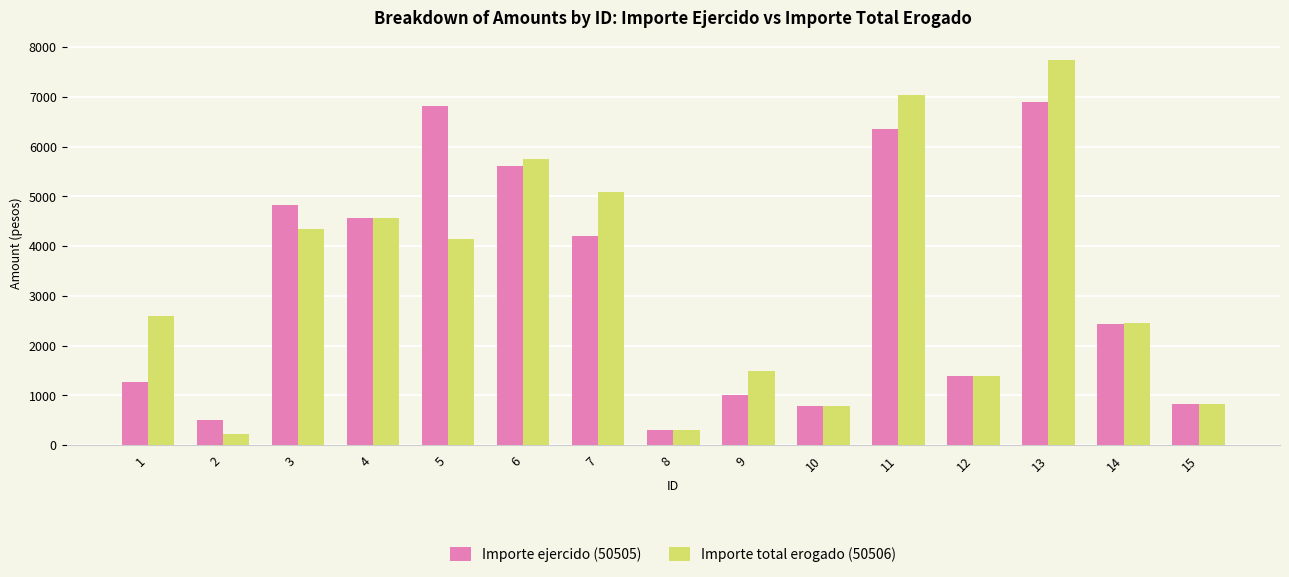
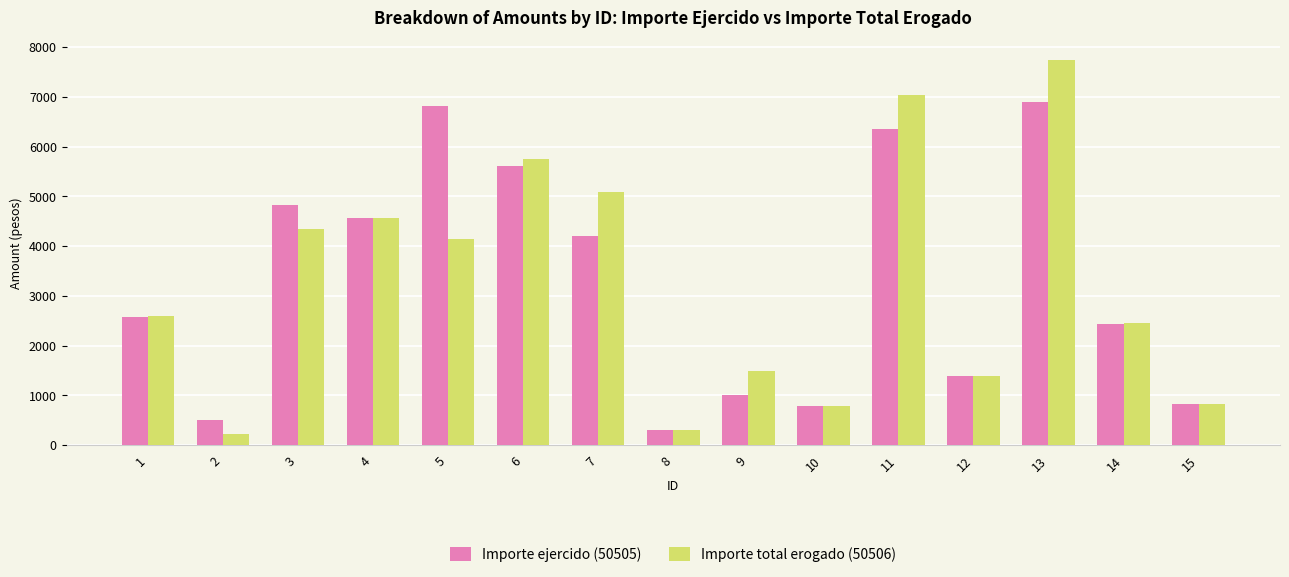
  {
    "Importe ejercido (50505)": {
-     "1": 1300,
+     "1": 2600,
      "2": 500,
      "3": 4800,
      "4": 4600,
      "5": 6800,
      "6": 5600,
      "7": 4200,
      "8": 300,
      "9": 1000,
      "10": 800,
      "11": 6400,
      "12": 1400,
      "13": 6900,
      "14": 2400,
      "15": 800
    },
    "Importe total erogado (50506)": {
      "1": 2600,
      "2": 200,
      "3": 4300,
      "4": 4600,
      "5": 4100,
      "6": 5800,
      "7": 5100,
      "8": 300,
      "9": 1500,
      "10": 800,
      "11": 7000,
      "12": 1400,
      "13": 7700,
      "14": 2400,
      "15": 800
    }
  }
